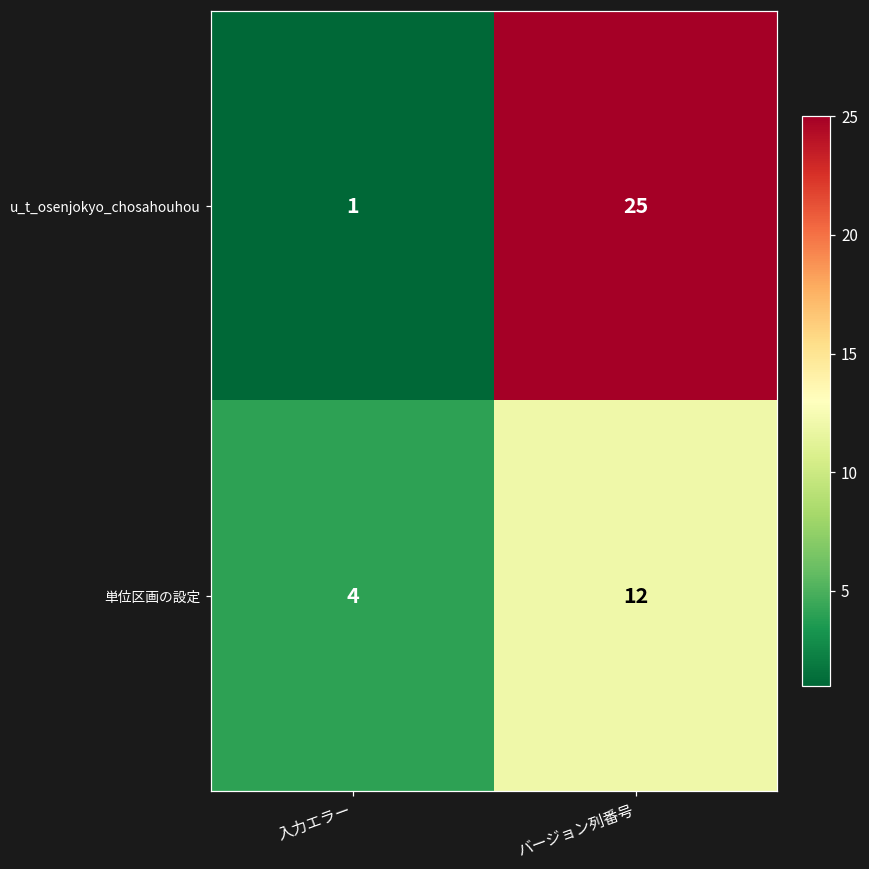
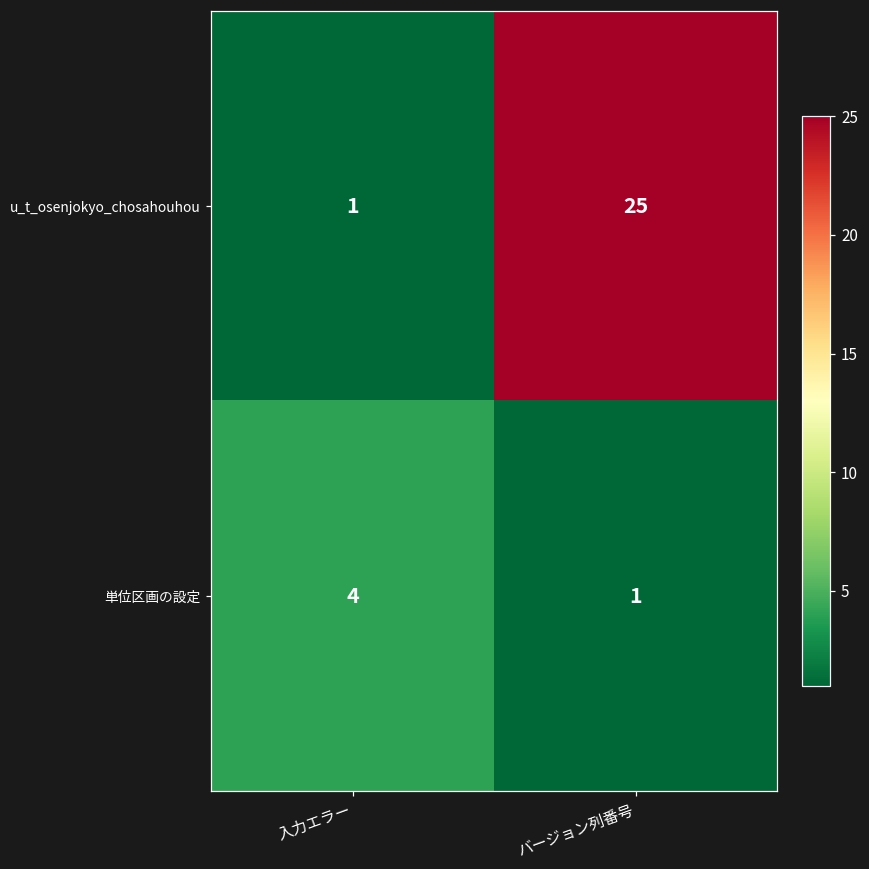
  {
    "u_t_osenjokyo_chosahouhou": {
      "入力エラー": 1,
      "バージョン列番号": 25
    },
    "単位区画の設定": {
      "入力エラー": 4,
-     "バージョン列番号": 12
+     "バージョン列番号": 1
    }
  }
